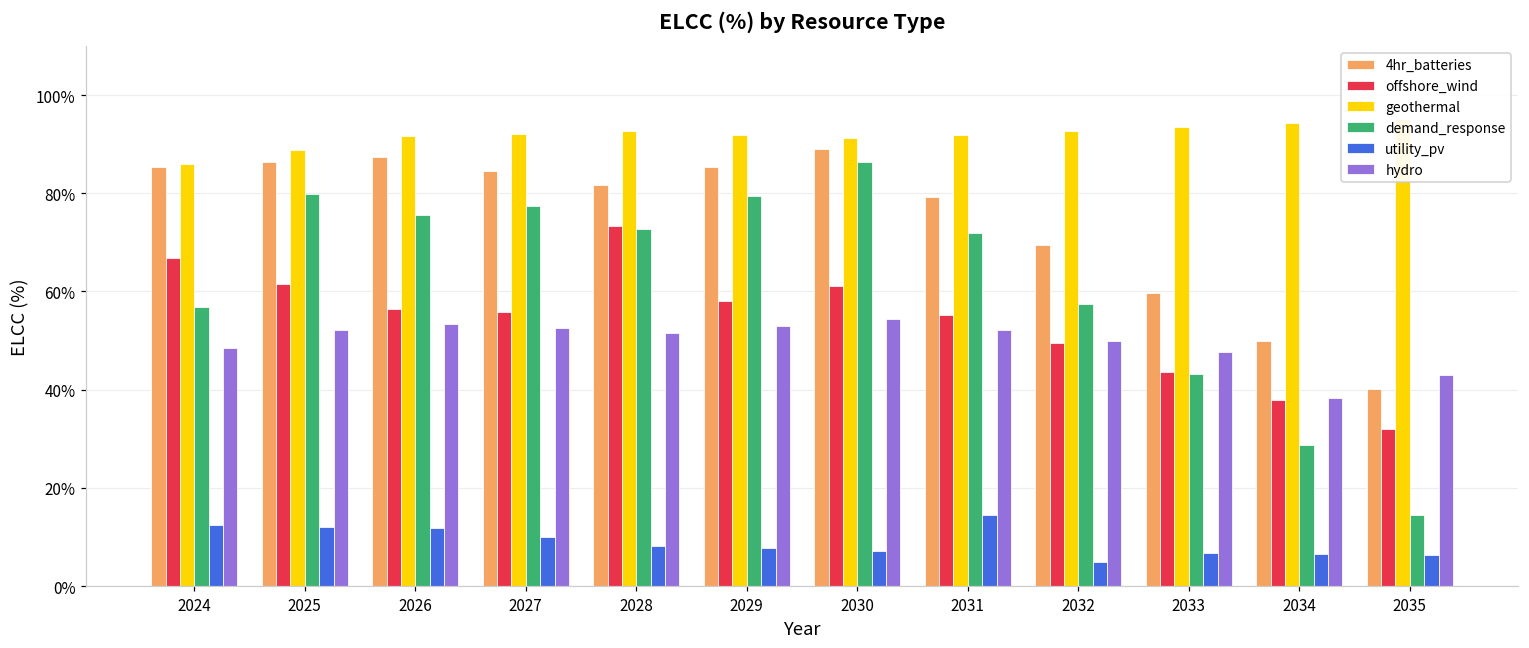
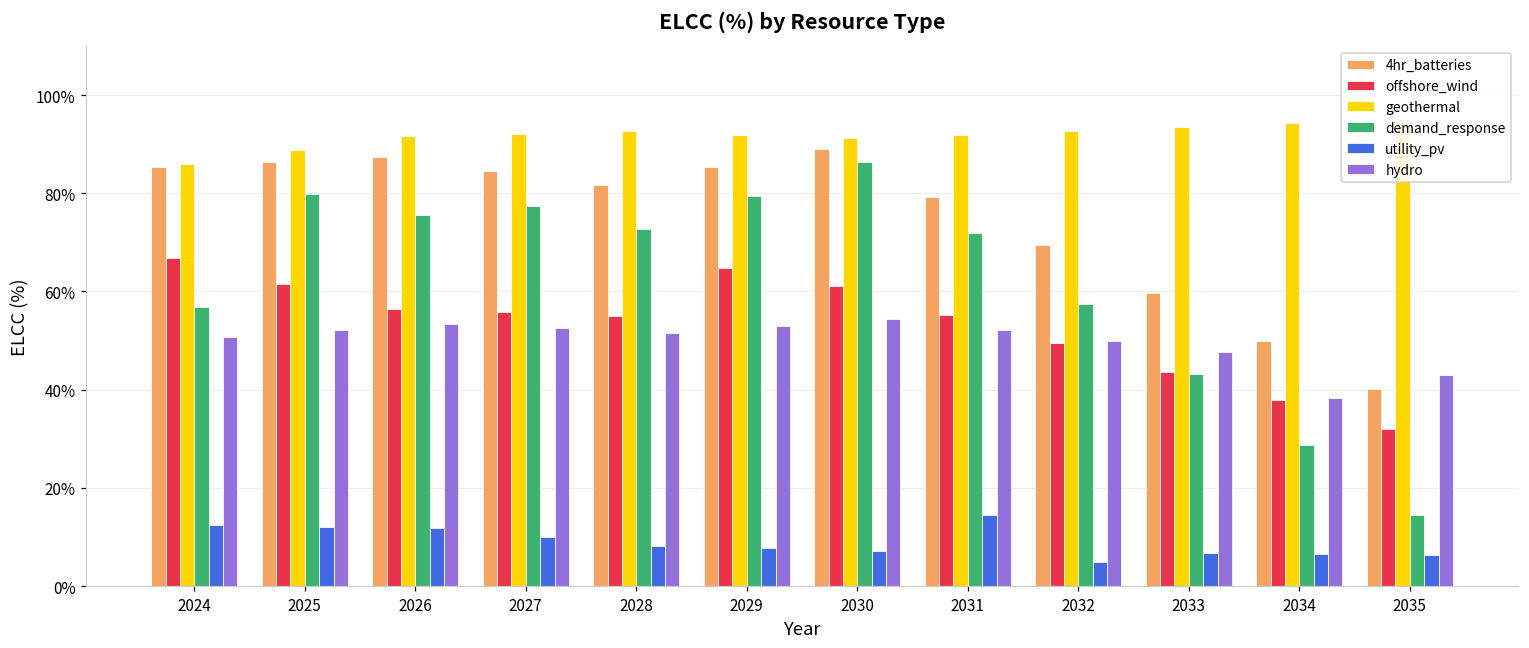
  {
    "4hr_batteries": {
      "2024": "85%",
      "2025": "86%",
      "2026": "87%",
      "2027": "85%",
      "2028": "82%",
      "2029": "85%",
      "2030": "89%",
      "2031": "79%",
      "2032": "69%",
      "2033": "60%",
      "2034": "50%",
      "2035": "40%"
    },
    "offshore_wind": {
      "2024": "67%",
      "2025": "62%",
      "2026": "56%",
      "2027": "56%",
-     "2028": "73%",
-     "2029": "58%",
+     "2028": "55%",
+     "2029": "65%",
      "2030": "61%",
      "2031": "55%",
      "2032": "49%",
      "2033": "44%",
      "2034": "38%",
      "2035": "32%"
    },
    "geothermal": {
      "2024": "86%",
      "2025": "89%",
      "2026": "92%",
      "2027": "92%",
      "2028": "93%",
      "2029": "92%",
      "2030": "91%",
      "2031": "92%",
      "2032": "93%",
      "2033": "93%",
      "2034": "94%"
    },
    "demand_response": {
      "2024": "57%",
      "2025": "80%",
      "2026": "76%",
      "2027": "77%",
      "2028": "73%",
      "2029": "80%",
      "2030": "86%",
      "2031": "72%",
      "2032": "58%",
      "2033": "43%",
      "2034": "29%",
      "2035": "14%"
    },
    "utility_pv": {
      "2024": "12%",
      "2025": "12%",
      "2026": "12%",
      "2027": "10%",
      "2028": "8%",
      "2029": "8%",
      "2030": "7%",
      "2031": "14%",
      "2032": "5%",
      "2033": "7%",
      "2034": "7%",
      "2035": "6%"
    },
    "hydro": {
-     "2024": "49%",
+     "2024": "51%",
      "2025": "52%",
      "2026": "53%",
      "2027": "52%",
      "2028": "51%",
      "2029": "53%",
      "2030": "54%",
      "2031": "52%",
      "2032": "50%",
      "2033": "48%",
      "2034": "38%",
      "2035": "43%"
    }
  }
